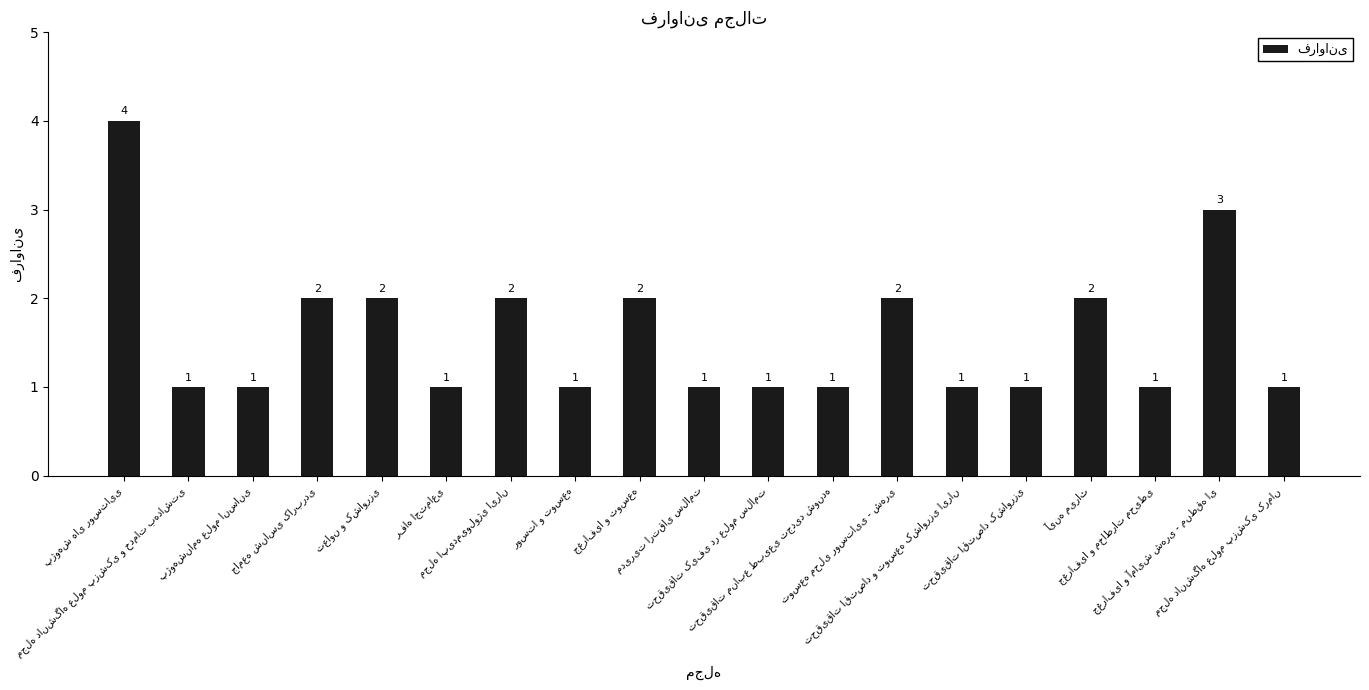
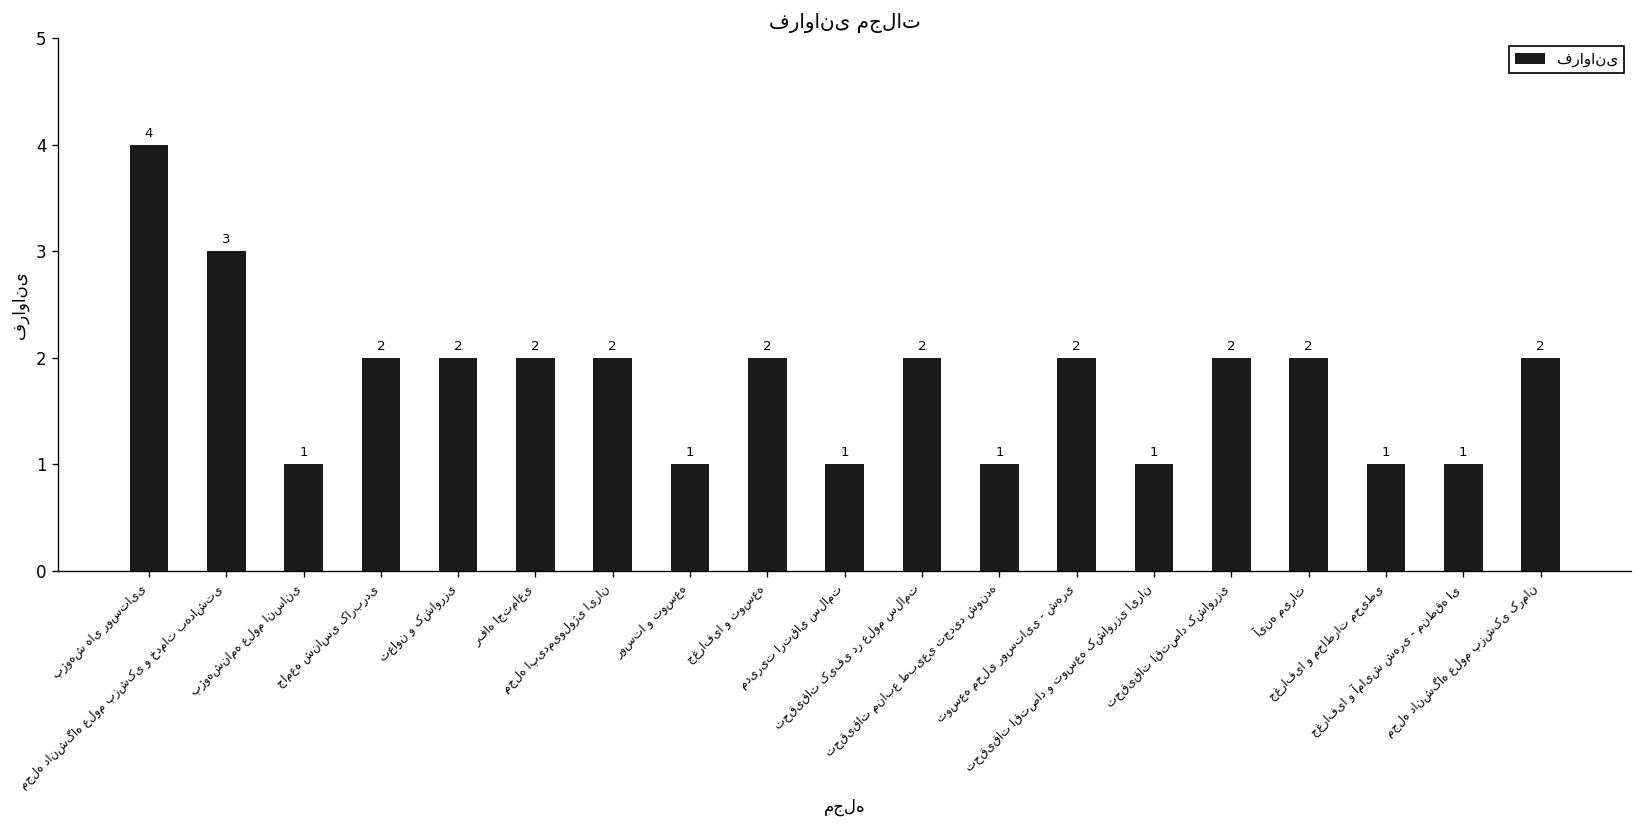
  {
    "پژوهش های روستایی": 4,
-   "مجله دانشگاه علوم پزشکی و خدمات بهداشتی": 1,
+   "مجله دانشگاه علوم پزشکی و خدمات بهداشتی": 3,
    "پژوهشنامه علوم انسانی": 1,
    "جامعه شناسی کاربردی": 2,
    "تعاون و کشاورزی": 2,
-   "رفاه اجتماعی": 1,
+   "رفاه اجتماعی": 2,
    "مجله اپیدمیولوژی ایران": 2,
    "روستا و توسعه": 1,
    "جغرافیا و توسعه": 2,
    "مدیریت ارتقای سلامت": 1,
-   "تحقیقات کیفی در علوم سلامت": 1,
+   "تحقیقات کیفی در علوم سلامت": 2,
    "تحقیقات منابع طبیعی تجدید شونده": 1,
    "توسعه محلی روستایی - شهری": 2,
    "تحقیقات اقتصاد و توسعه کشاورزی ایران": 1,
-   "تحقیقات اقتصاد کشاورزی": 1,
+   "تحقیقات اقتصاد کشاورزی": 2,
    "آینه میراث": 2,
    "جغرافیا و مخاطرات محیطی": 1,
-   "جغرافیا و آمایش شهری - منطقه ای": 3,
-   "مجله دانشگاه علوم پزشکی کرمان": 1
+   "جغرافیا و آمایش شهری - منطقه ای": 1,
+   "مجله دانشگاه علوم پزشکی کرمان": 2
  }
